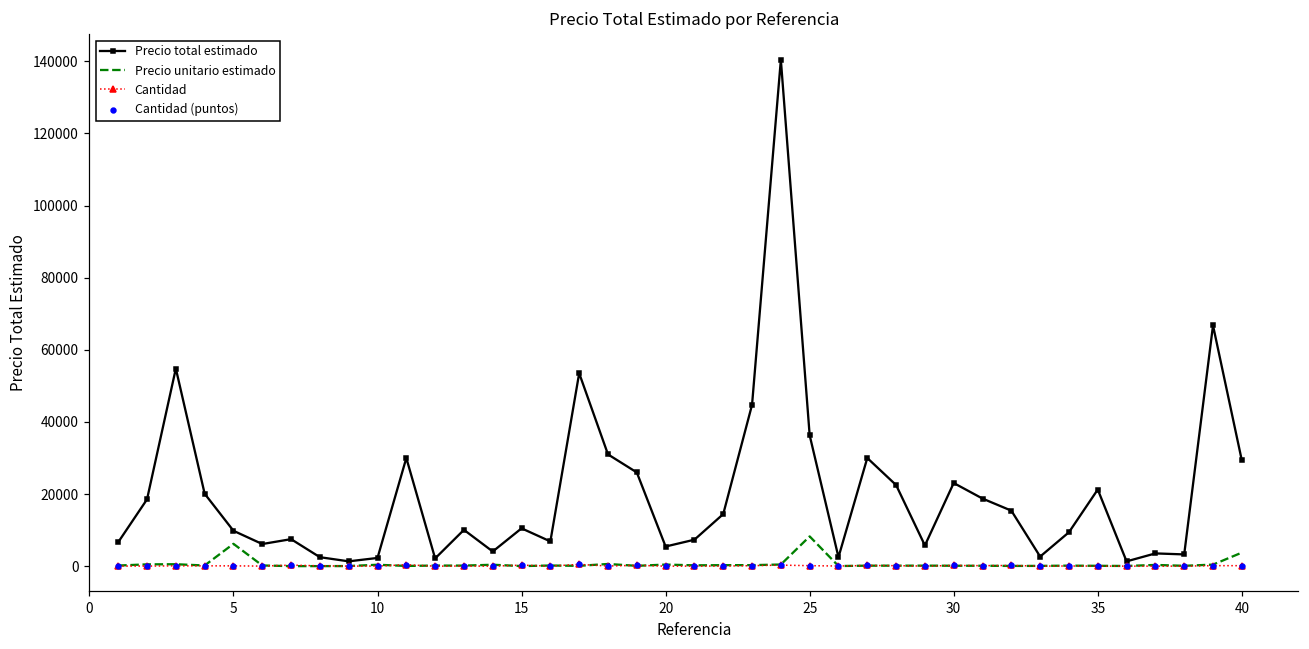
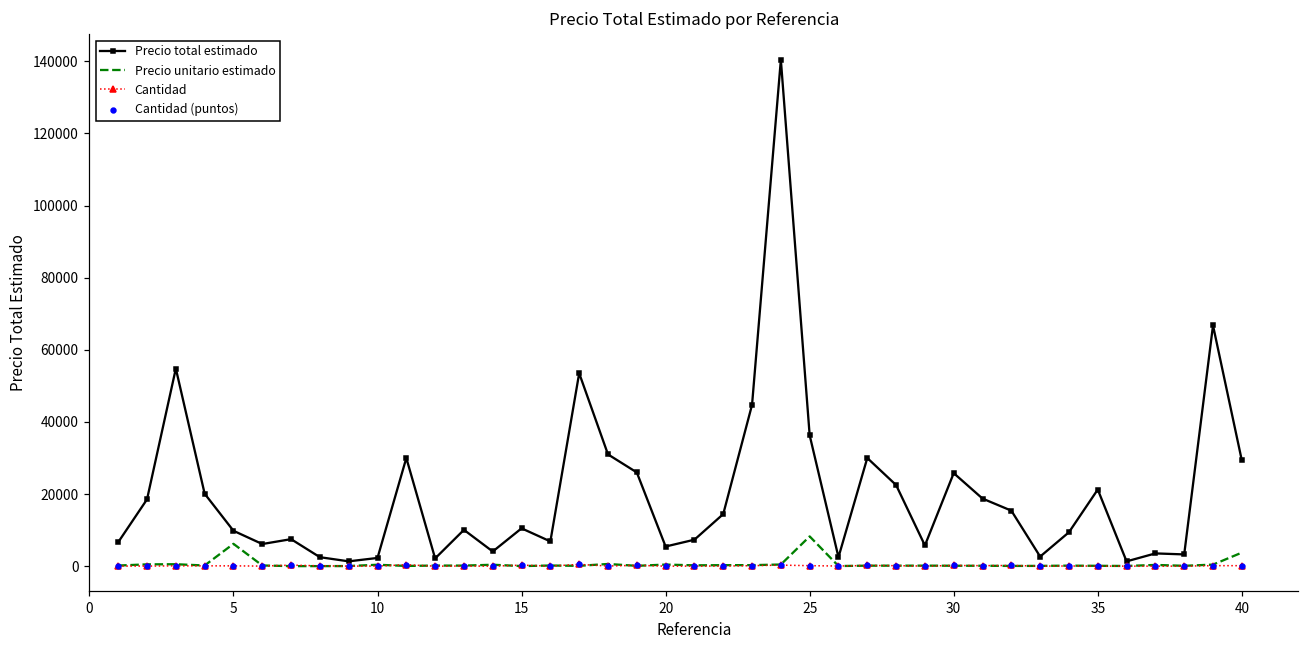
  {
    "Precio total estimado": {
      "5": 10000,
      "10": 2000,
      "15": 11000,
      "20": 5000,
      "25": 36000,
-     "30": 23000,
+     "30": 26000,
      "35": 21000,
      "40": 29000
    },
    "Precio unitario estimado": {
      "5": 6000,
      "25": 8000,
      "40": 4000
    },
    "Cantidad (puntos)": {
      "5": 0,
      "25": 0,
      "40": 0
    }
  }
